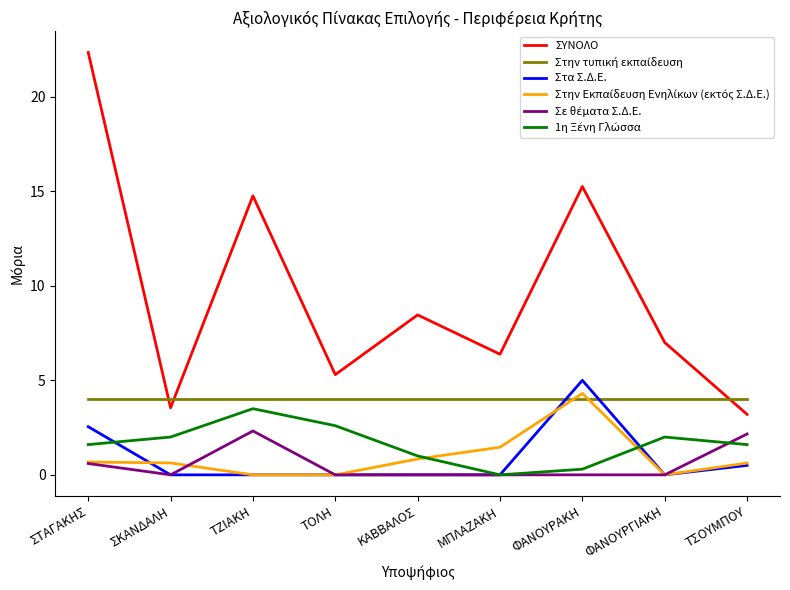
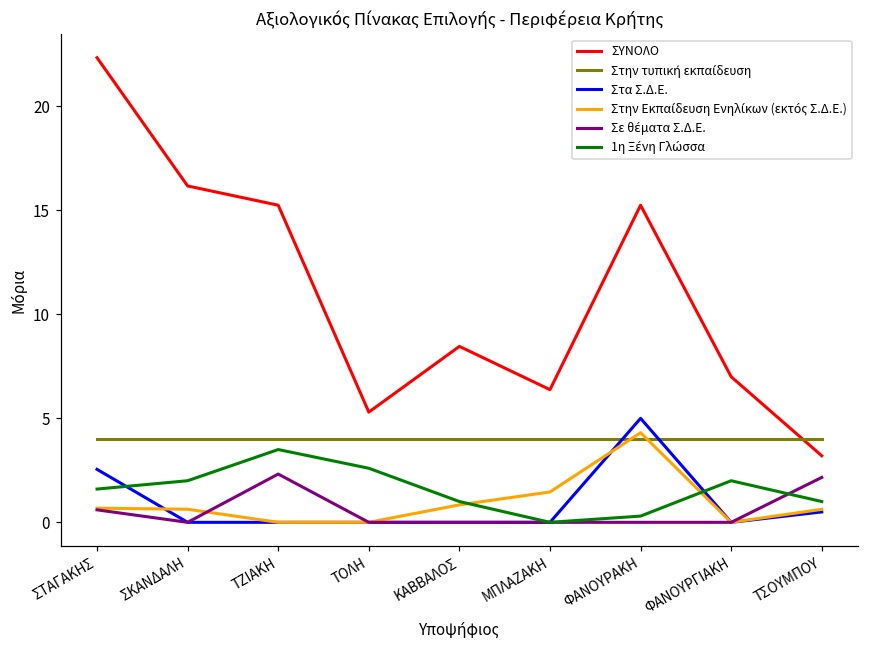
  {
    "ΣΥΝΟΛΟ": {
      "ΣΤΑΓΑΚΗΣ": 22.3,
-     "ΣΚΑΝΔΑΛΗ": 3.5,
-     "ΤΖΙΑΚΗ": 14.8,
+     "ΣΚΑΝΔΑΛΗ": 16.2,
+     "ΤΖΙΑΚΗ": 15.3,
      "ΤΟΛΗ": 5.3,
      "ΚΑΒΒΑΛΟΣ": 8.5,
      "ΜΠΛΑΖΑΚΗ": 6.4,
      "ΦΑΝΟΥΡΑΚΗ": 15.3,
      "ΦΑΝΟΥΡΓΙΑΚΗ": 7.0,
      "ΤΣΟΥΜΠΟΥ": 3.2
    },
    "Στην τυπική εκπαίδευση": {
      "ΣΤΑΓΑΚΗΣ": 4.0,
      "ΣΚΑΝΔΑΛΗ": 4.0,
      "ΤΖΙΑΚΗ": 4.0,
      "ΤΟΛΗ": 4.0,
      "ΚΑΒΒΑΛΟΣ": 4.0,
      "ΜΠΛΑΖΑΚΗ": 4.0,
      "ΦΑΝΟΥΡΑΚΗ": 4.0,
      "ΦΑΝΟΥΡΓΙΑΚΗ": 4.0,
      "ΤΣΟΥΜΠΟΥ": 4.0
    },
    "Στα Σ.Δ.Ε.": {
      "ΣΤΑΓΑΚΗΣ": 2.5,
      "ΦΑΝΟΥΡΑΚΗ": 5.0
    },
    "Στην Εκπαίδευση Ενηλίκων (εκτός Σ.Δ.Ε.)": {
      "ΣΚΑΝΔΑΛΗ": 0.6,
      "ΚΑΒΒΑΛΟΣ": 0.8,
      "ΜΠΛΑΖΑΚΗ": 1.5,
      "ΦΑΝΟΥΡΑΚΗ": 4.3
    },
    "Σε θέματα Σ.Δ.Ε.": {
      "ΤΖΙΑΚΗ": 2.3,
      "ΦΑΝΟΥΡΑΚΗ": 0.0,
      "ΤΣΟΥΜΠΟΥ": 2.2
    },
    "1η Ξένη Γλώσσα": {
      "ΣΤΑΓΑΚΗΣ": 1.6,
      "ΣΚΑΝΔΑΛΗ": 2.0,
      "ΤΖΙΑΚΗ": 3.5,
      "ΤΟΛΗ": 2.6,
      "ΚΑΒΒΑΛΟΣ": 1.0,
      "ΦΑΝΟΥΡΑΚΗ": 0.3,
      "ΦΑΝΟΥΡΓΙΑΚΗ": 2.0,
-     "ΤΣΟΥΜΠΟΥ": 1.6
+     "ΤΣΟΥΜΠΟΥ": 1.0
    }
  }
